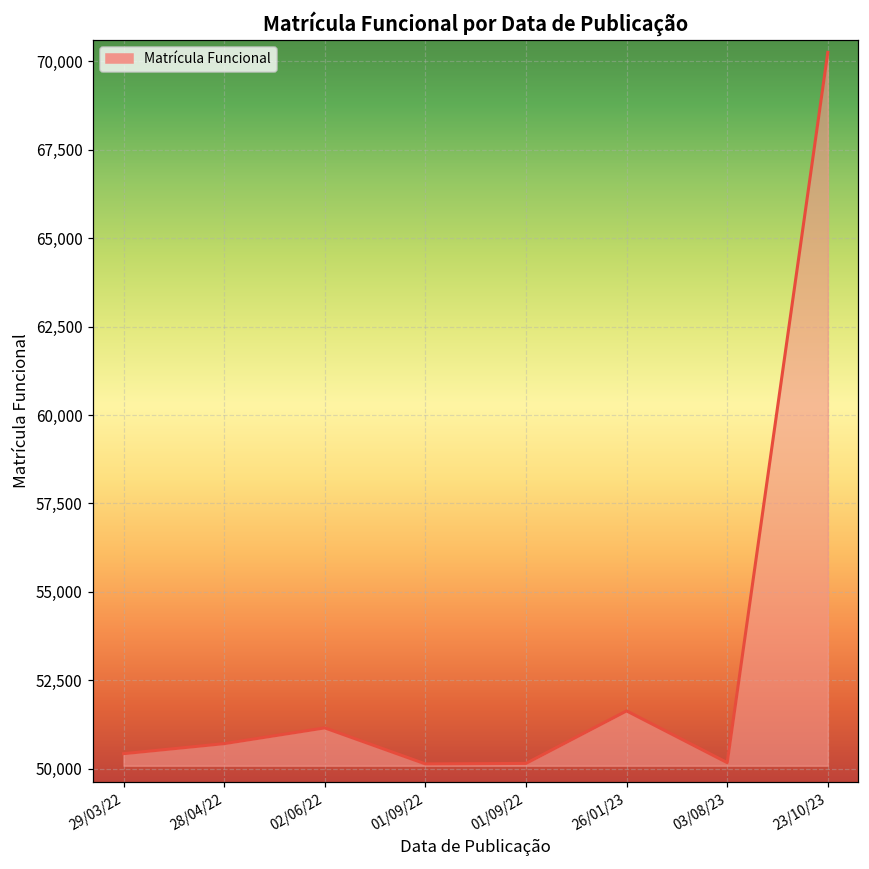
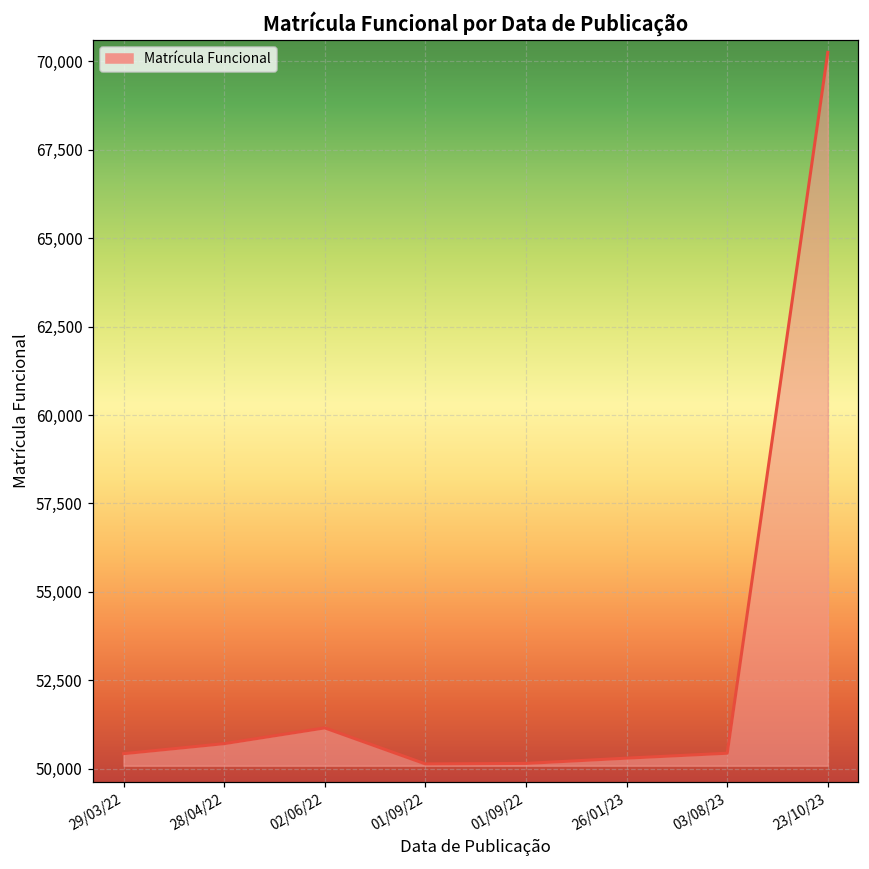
  {
    "29/03/22": "50,400",
    "28/04/22": "50,700",
    "02/06/22": "51,200",
-   "26/01/23": "51,600",
-   "03/08/23": "50,200",
+   "26/01/23": "50,300",
+   "03/08/23": "50,400",
    "23/10/23": "70,300"
  }
